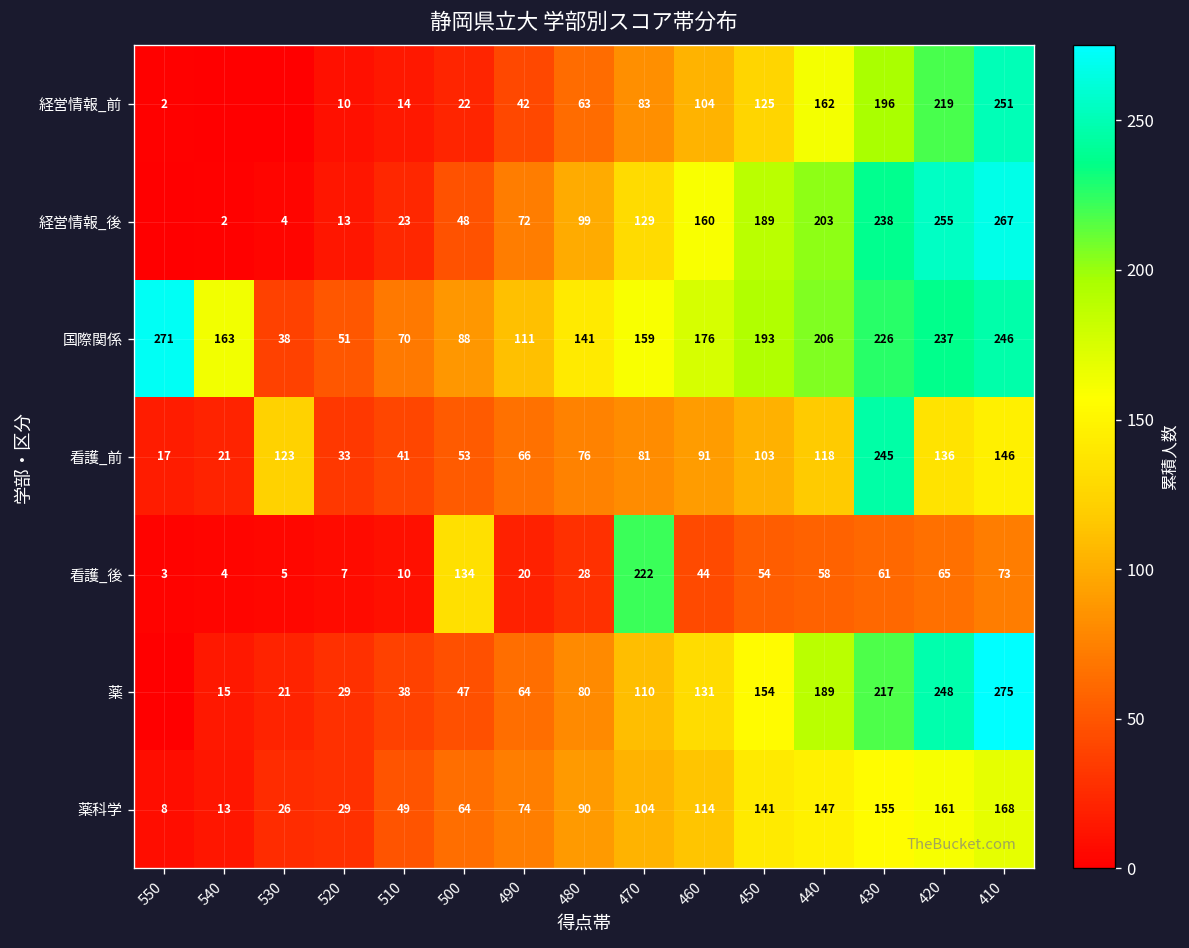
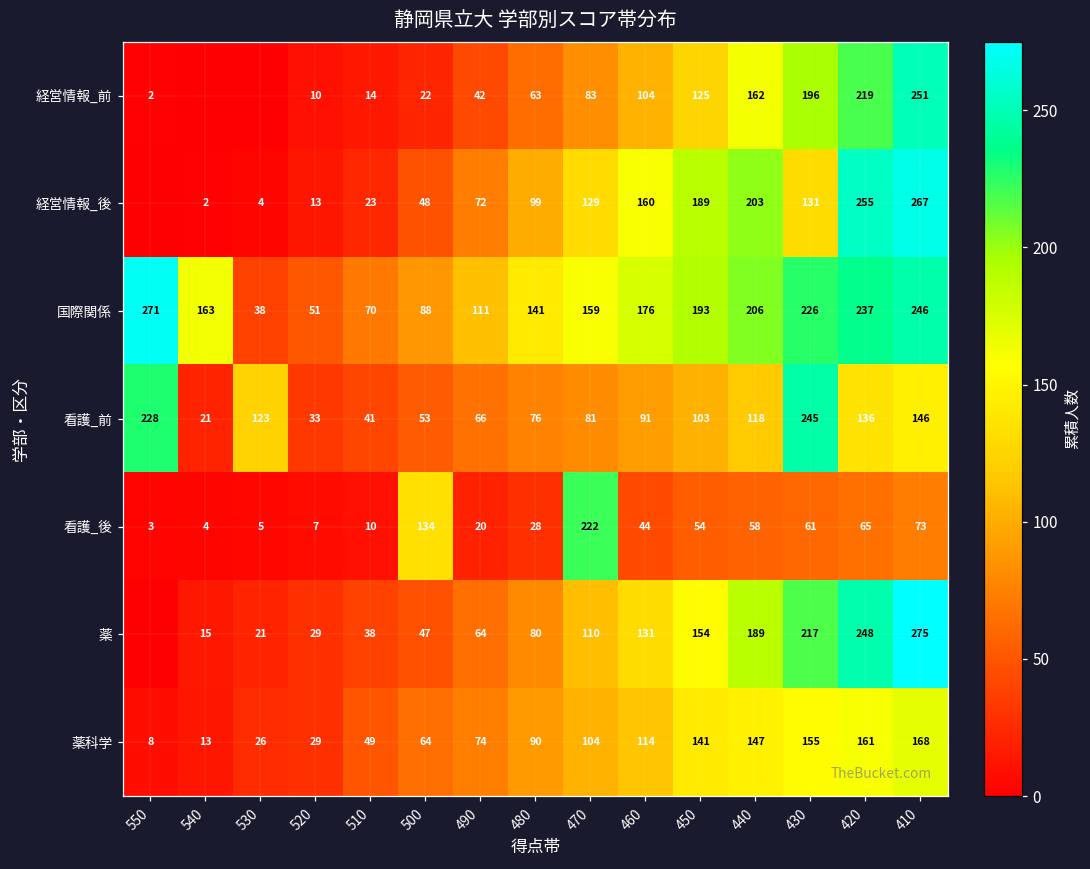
  {
    "経営情報_前": {
      "550": 2,
      "520": 10,
      "510": 14,
      "500": 22,
      "490": 42,
      "480": 63,
      "470": 83,
      "460": 104,
      "450": 125,
      "440": 162,
      "430": 196,
      "420": 219,
      "410": 251
    },
    "経営情報_後": {
      "540": 2,
      "530": 4,
      "520": 13,
      "510": 23,
      "500": 48,
      "490": 72,
      "480": 99,
      "470": 129,
      "460": 160,
      "450": 189,
      "440": 203,
-     "430": 238,
+     "430": 131,
      "420": 255,
      "410": 267
    },
    "国際関係": {
      "550": 271,
      "540": 163,
      "530": 38,
      "520": 51,
      "510": 70,
      "500": 88,
      "490": 111,
      "480": 141,
      "470": 159,
      "460": 176,
      "450": 193,
      "440": 206,
      "430": 226,
      "420": 237,
      "410": 246
    },
    "看護_前": {
-     "550": 17,
+     "550": 228,
      "540": 21,
      "530": 123,
      "520": 33,
      "510": 41,
      "500": 53,
      "490": 66,
      "480": 76,
      "470": 81,
      "460": 91,
      "450": 103,
      "440": 118,
      "430": 245,
      "420": 136,
      "410": 146
    },
    "看護_後": {
      "550": 3,
      "540": 4,
      "530": 5,
      "520": 7,
      "510": 10,
      "500": 134,
      "490": 20,
      "480": 28,
      "470": 222,
      "460": 44,
      "450": 54,
      "440": 58,
      "430": 61,
      "420": 65,
      "410": 73
    },
    "薬": {
      "540": 15,
      "530": 21,
      "520": 29,
      "510": 38,
      "500": 47,
      "490": 64,
      "480": 80,
      "470": 110,
      "460": 131,
      "450": 154,
      "440": 189,
      "430": 217,
      "420": 248,
      "410": 275
    },
    "薬科学": {
      "550": 8,
      "540": 13,
      "530": 26,
      "520": 29,
      "510": 49,
      "500": 64,
      "490": 74,
      "480": 90,
      "470": 104,
      "460": 114,
      "450": 141,
      "440": 147,
      "430": 155,
      "410": 168
    }
  }
